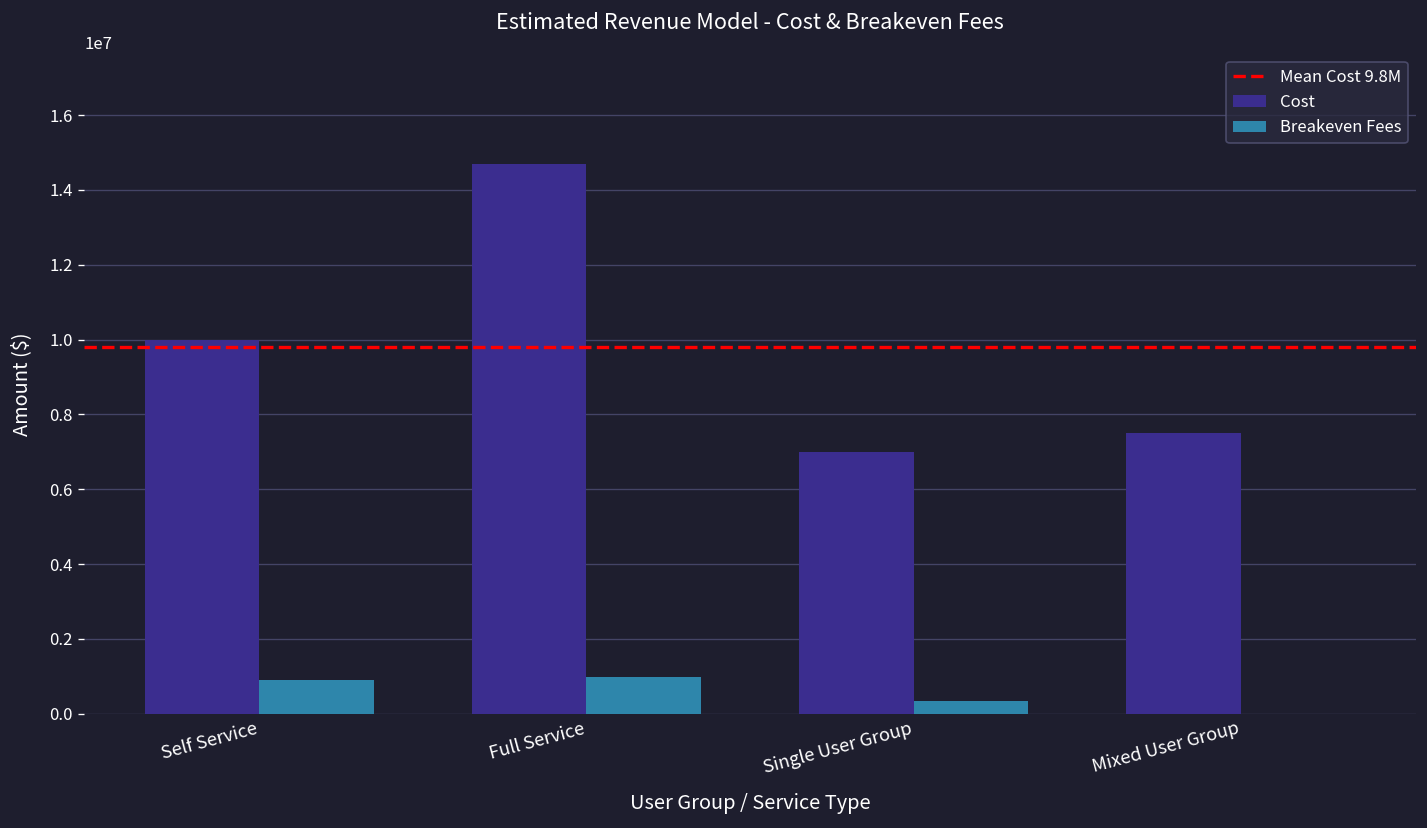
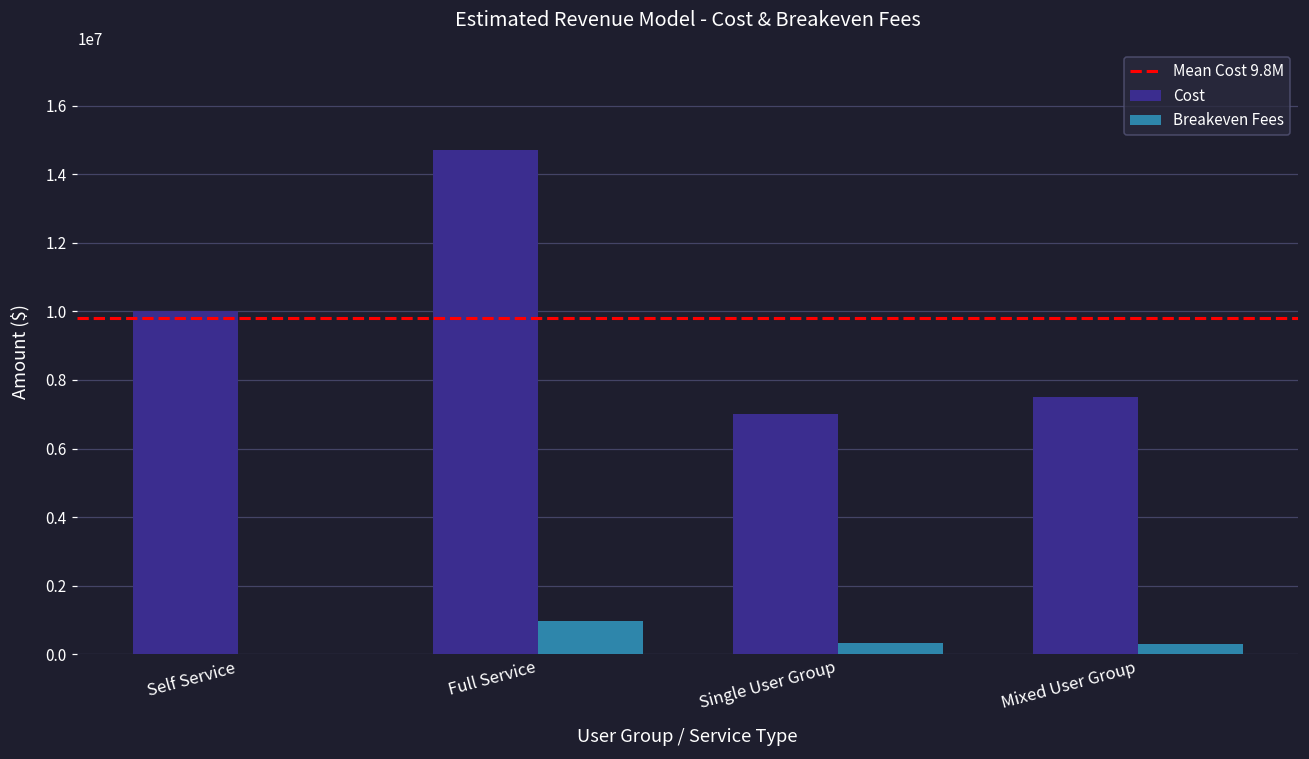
  {
    "Cost": {
      "Self Service": 10000000,
      "Full Service": 14700000,
      "Single User Group": 7000000,
      "Mixed User Group": 7500000
    },
    "Breakeven Fees": {
-     "Self Service": 900000,
+     "Self Service": 0,
      "Full Service": 1000000,
      "Single User Group": 300000,
-     "Mixed User Group": 0
+     "Mixed User Group": 300000
    }
  }
